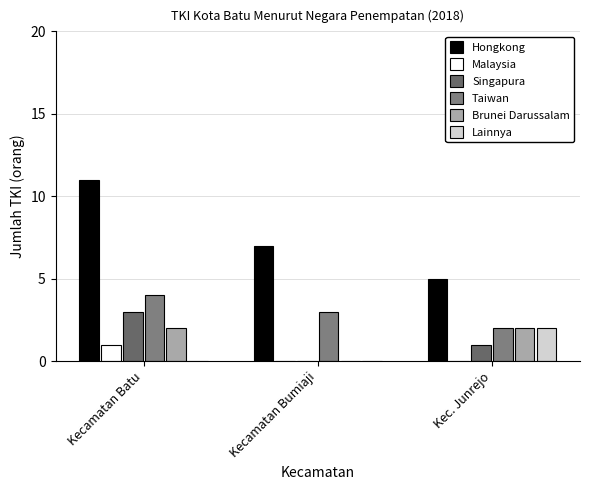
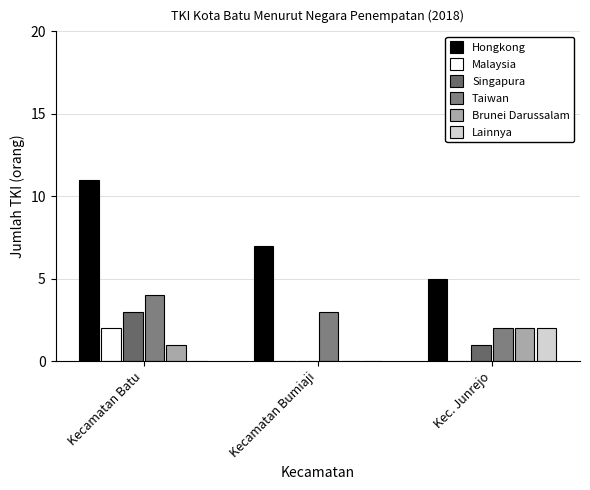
  {
    "Hongkong": {
      "Kecamatan Batu": 11,
      "Kecamatan Bumiaji": 7,
      "Kec. Junrejo": 5
    },
    "Malaysia": {
-     "Kecamatan Batu": 1,
+     "Kecamatan Batu": 2,
      "Kecamatan Bumiaji": 0,
      "Kec. Junrejo": 0
    },
    "Brunei Darussalam": {
-     "Kecamatan Batu": 2,
+     "Kecamatan Batu": 1,
      "Kecamatan Bumiaji": 0,
      "Kec. Junrejo": 2
    },
    "Lainnya": {
      "Kecamatan Batu": 0,
      "Kecamatan Bumiaji": 0,
      "Kec. Junrejo": 2
    }
  }
